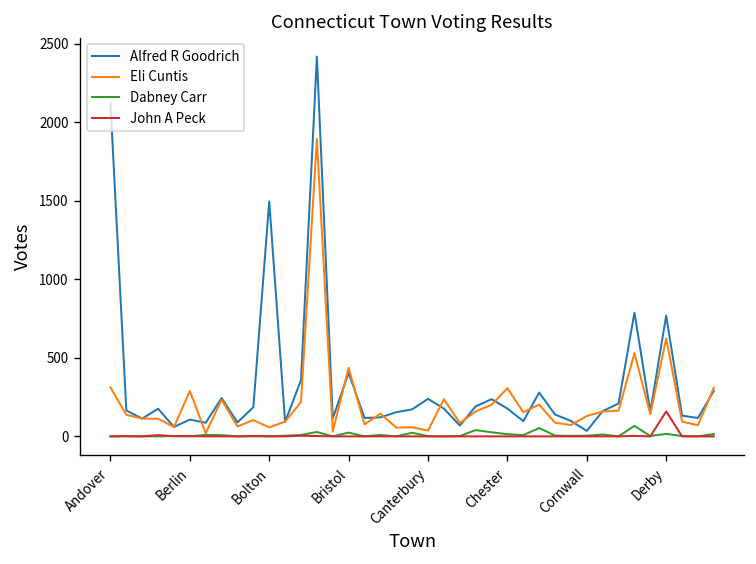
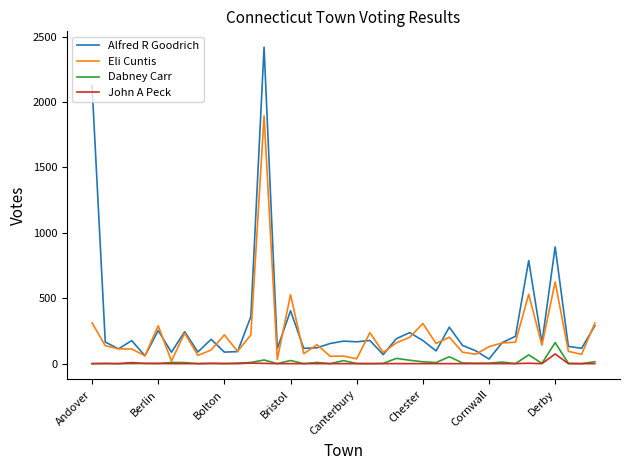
  {
    "Alfred R Goodrich": {
-     "Berlin": 110,
-     "Bolton": 1500,
+     "Berlin": 250,
+     "Bolton": 90,
      "Bristol": 400,
-     "Canterbury": 240,
+     "Canterbury": 170,
      "Chester": 180,
      "Cornwall": 40,
-     "Derby": 770
+     "Derby": 890
    },
    "Eli Cuntis": {
      "Andover": 310,
      "Berlin": 290,
-     "Bolton": 60,
-     "Bristol": 440,
+     "Bolton": 220,
+     "Bristol": 530,
      "Canterbury": 40,
      "Chester": 310,
      "Cornwall": 130,
      "Derby": 630
    },
    "Dabney Carr": {
      "Bristol": 20,
-     "Derby": 20
+     "Derby": 160
    },
    "John A Peck": {
      "Bristol": 0,
-     "Derby": 160
+     "Derby": 70
    }
  }
